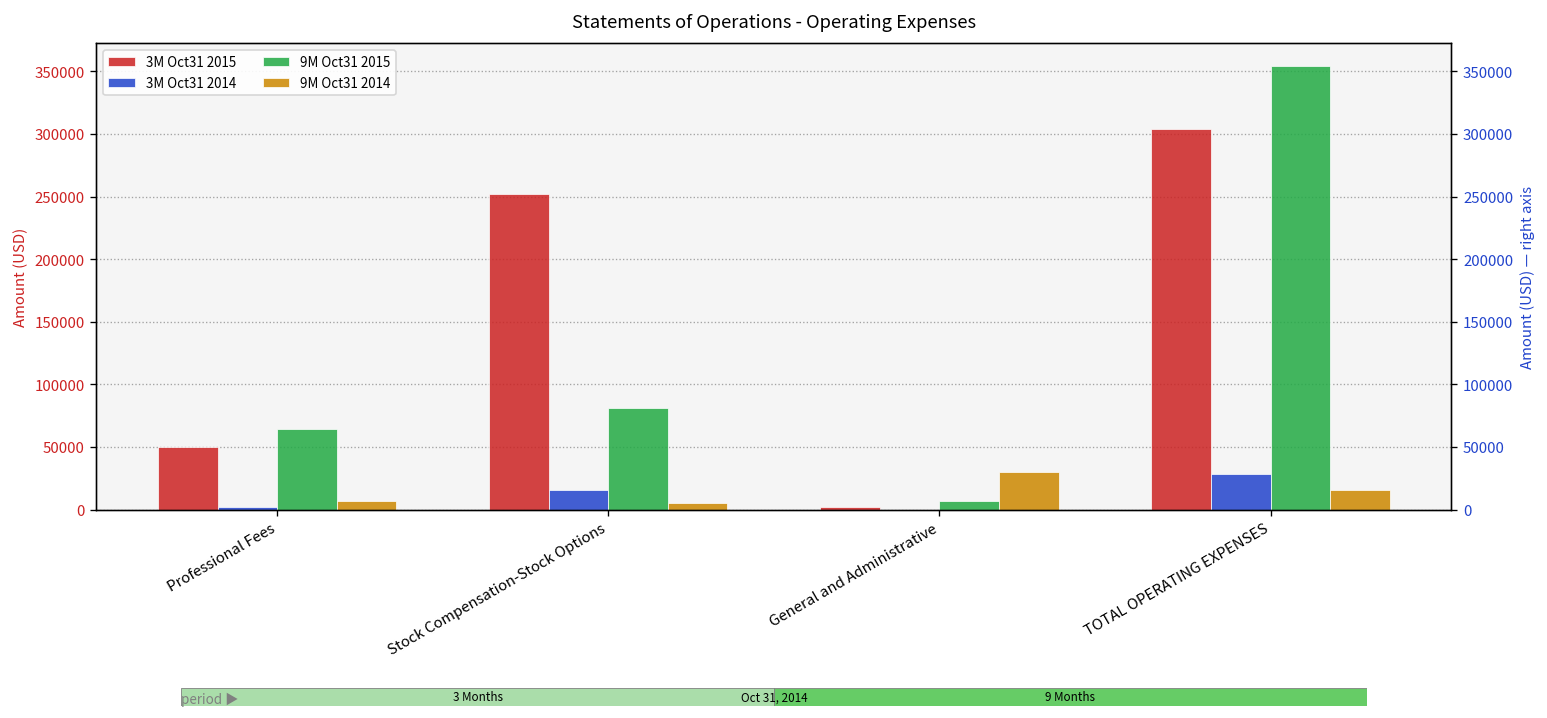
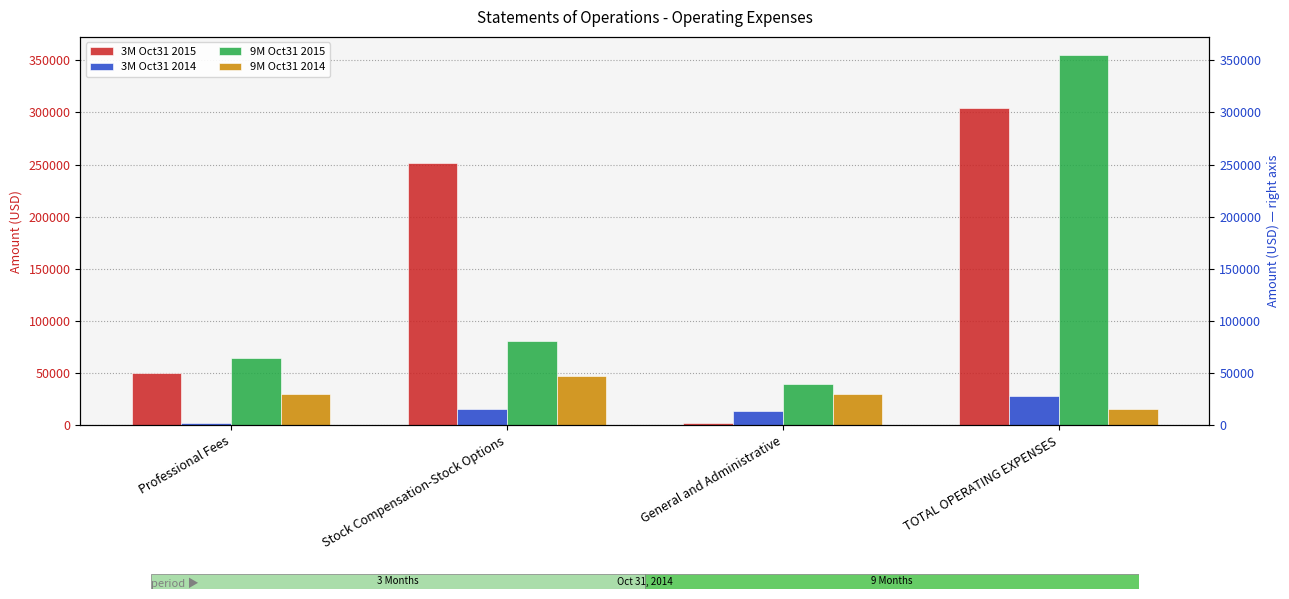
  {
    "3M Oct31 2015": {
      "Professional Fees": 50000,
      "Stock Compensation-Stock Options": 252000,
      "TOTAL OPERATING EXPENSES": 304000
    },
    "3M Oct31 2014": {
      "Stock Compensation-Stock Options": 16000,
-     "General and Administrative": 0,
+     "General and Administrative": 14000,
      "TOTAL OPERATING EXPENSES": 28000
    },
    "9M Oct31 2015": {
      "Professional Fees": 65000,
      "Stock Compensation-Stock Options": 81000,
-     "General and Administrative": 7000,
+     "General and Administrative": 40000,
      "TOTAL OPERATING EXPENSES": 355000
    },
    "9M Oct31 2014": {
-     "Professional Fees": 7000,
-     "Stock Compensation-Stock Options": 5000,
+     "Professional Fees": 30000,
+     "Stock Compensation-Stock Options": 47000,
      "General and Administrative": 30000,
      "TOTAL OPERATING EXPENSES": 16000
    }
  }
